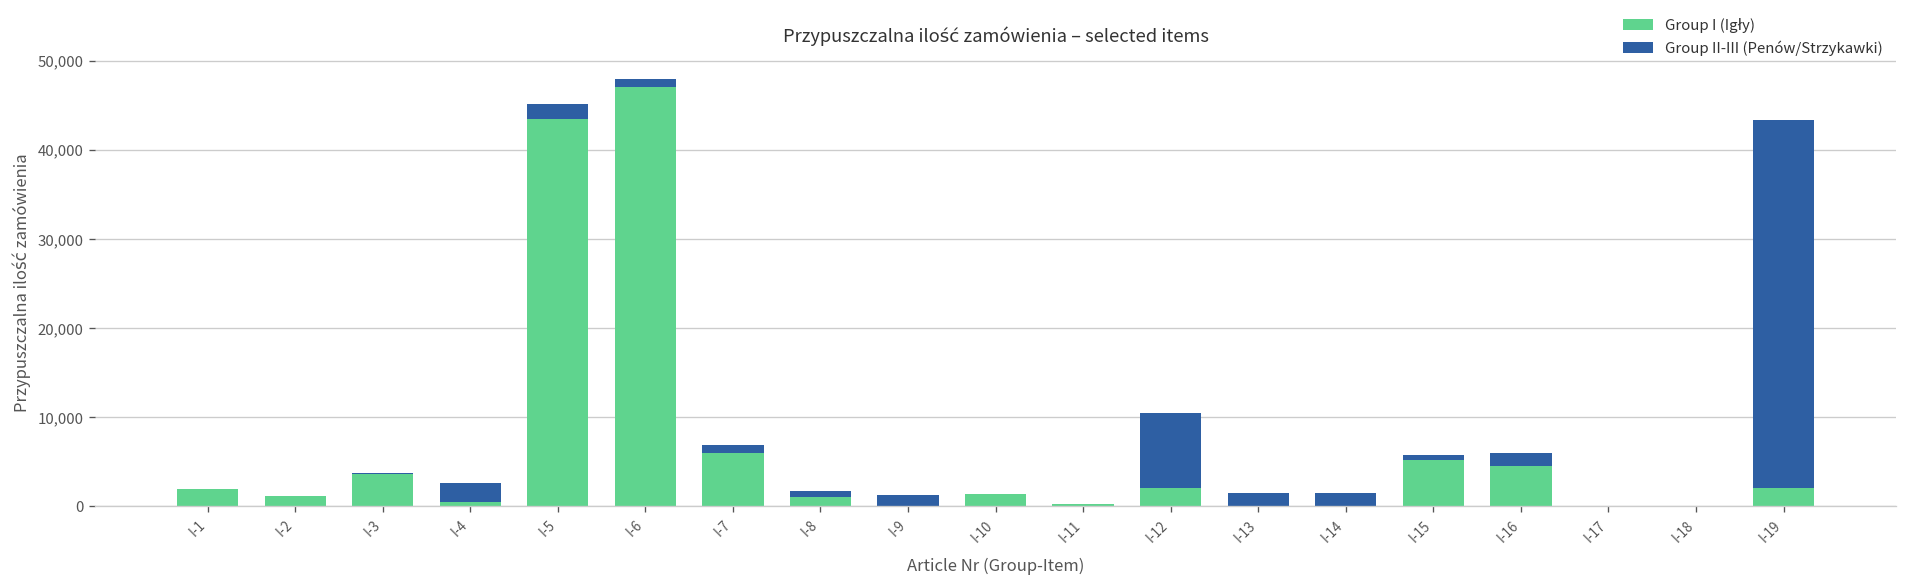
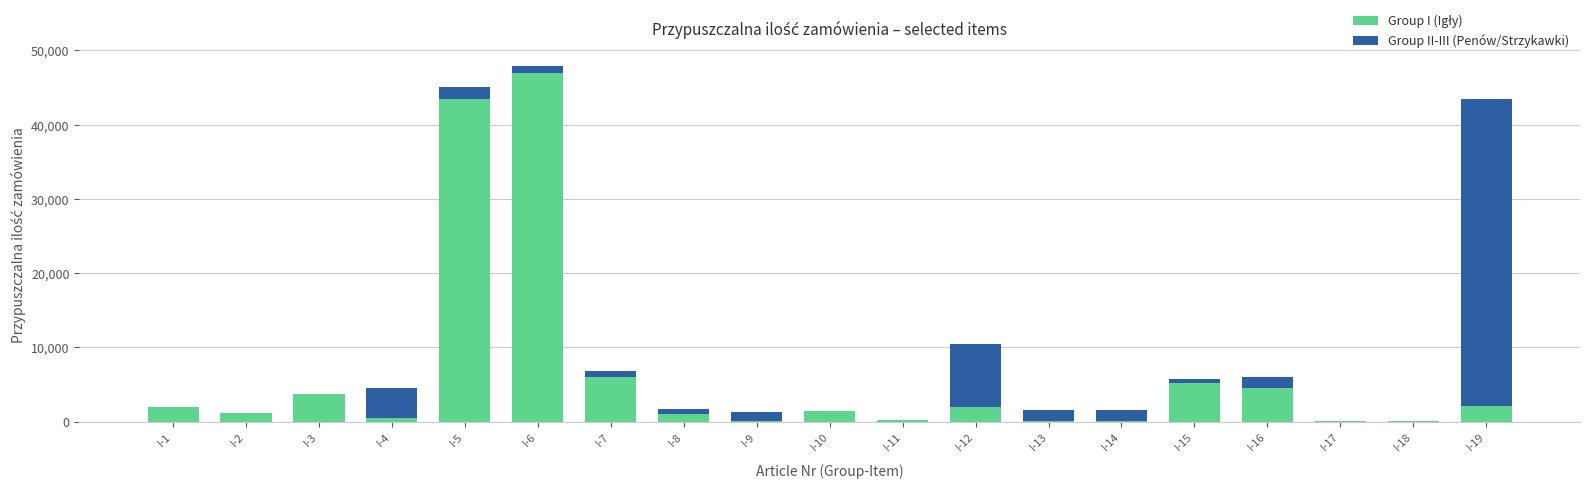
  {
    "Group I (Igły)": {
      "I-1": "2,000",
      "I-2": "1,000",
      "I-3": "4,000",
      "I-4": "1,000",
      "I-5": "44,000",
      "I-6": "47,000",
      "I-7": "6,000",
      "I-8": "1,000",
      "I-10": "1,000",
      "I-12": "2,000",
      "I-15": "5,000",
      "I-16": "5,000",
      "I-19": "2,000"
    },
    "Group II-III (Penów/Strzykawki)": {
-     "I-4": "2,000",
+     "I-4": "4,000",
      "I-5": "2,000",
      "I-6": "1,000",
      "I-7": "1,000",
      "I-8": "1,000",
      "I-9": "1,000",
      "I-12": "9,000",
      "I-13": "2,000",
      "I-14": "2,000",
      "I-15": "1,000",
      "I-16": "2,000",
      "I-17": "0",
      "I-18": "0",
      "I-19": "41,000"
    }
  }
